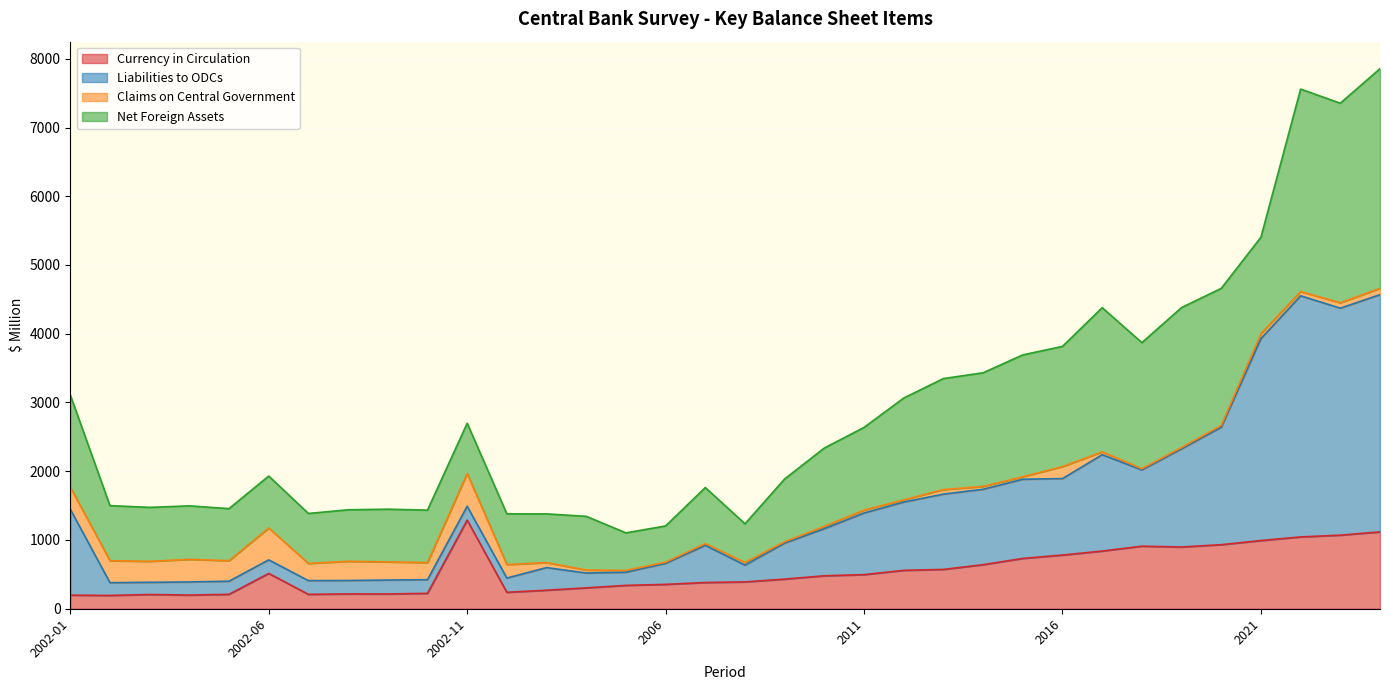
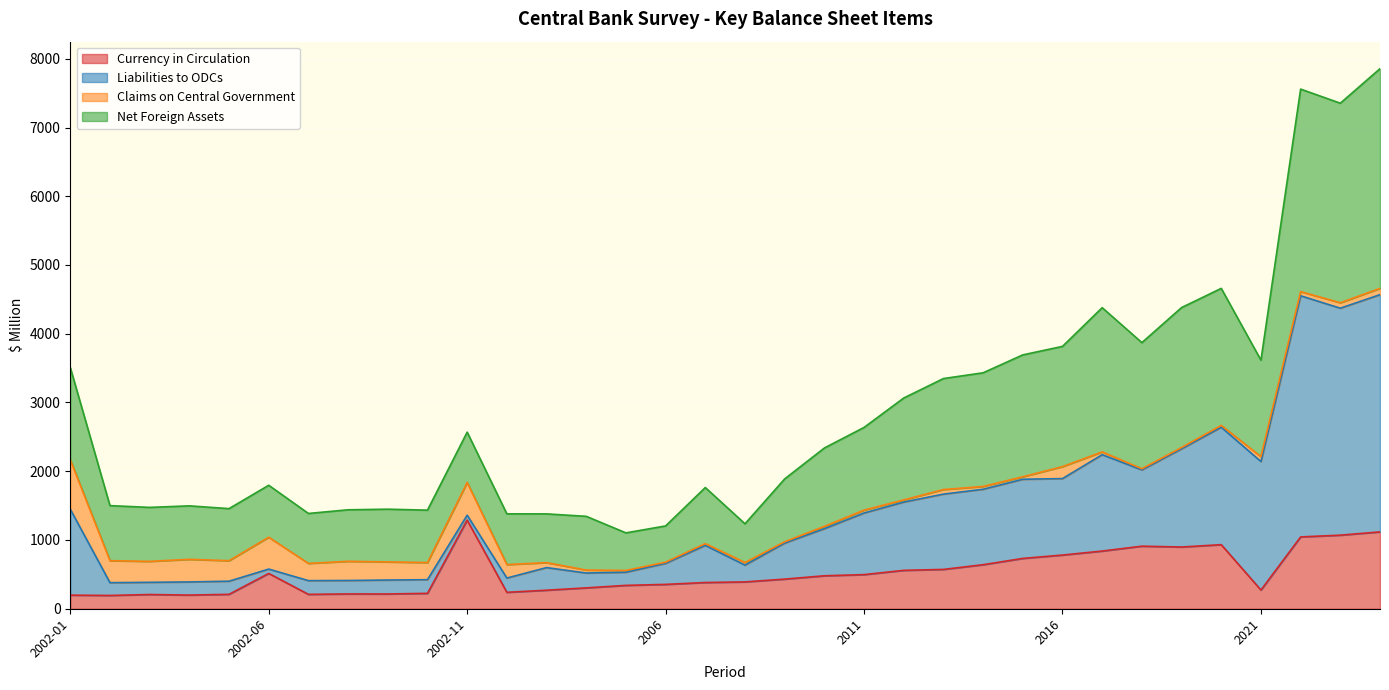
  {
    "Currency in Circulation": {
      "2002-01": 200,
      "2002-06": 500,
      "2002-11": 1300,
      "2006": 400,
      "2011": 500,
      "2016": 800,
-     "2021": 1000
+     "2021": 300
    },
    "Liabilities to ODCs": {
      "2002-01": 1200,
-     "2002-06": 200,
-     "2002-11": 200,
+     "2002-06": 100,
+     "2002-11": 100,
      "2011": 900,
      "2016": 1100,
-     "2021": 2900
+     "2021": 1900
    },
    "Claims on Central Government": {
-     "2002-01": 300,
+     "2002-01": 700,
      "2002-06": 500,
      "2002-11": 500,
      "2011": 0,
      "2016": 200,
      "2021": 100
    },
    "Net Foreign Assets": {
      "2002-01": 1300,
      "2002-06": 800,
      "2002-11": 700,
      "2006": 500,
      "2011": 1200,
      "2016": 1700,
      "2021": 1400
    }
  }
